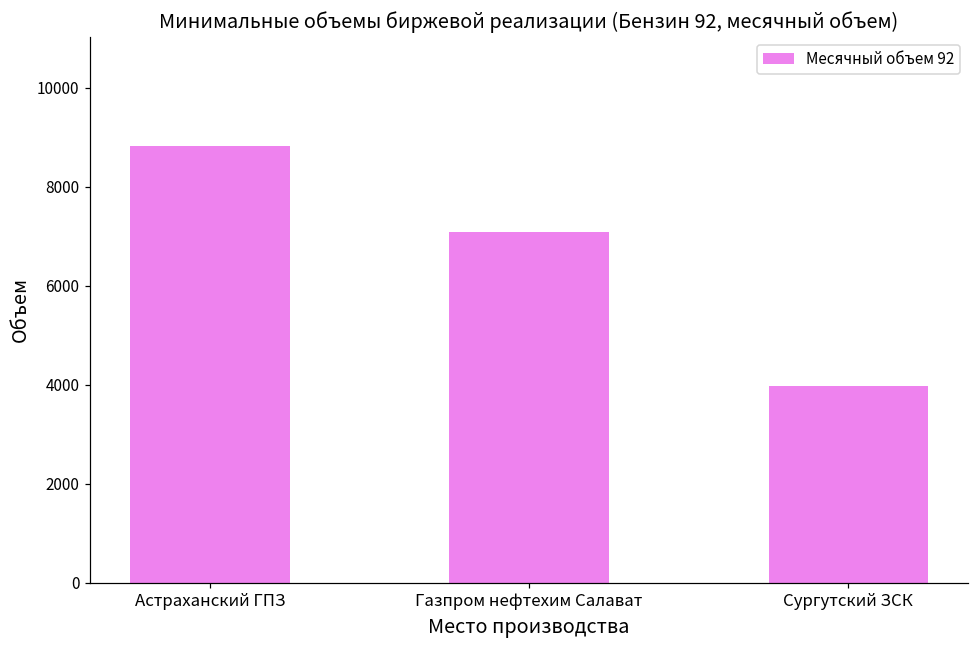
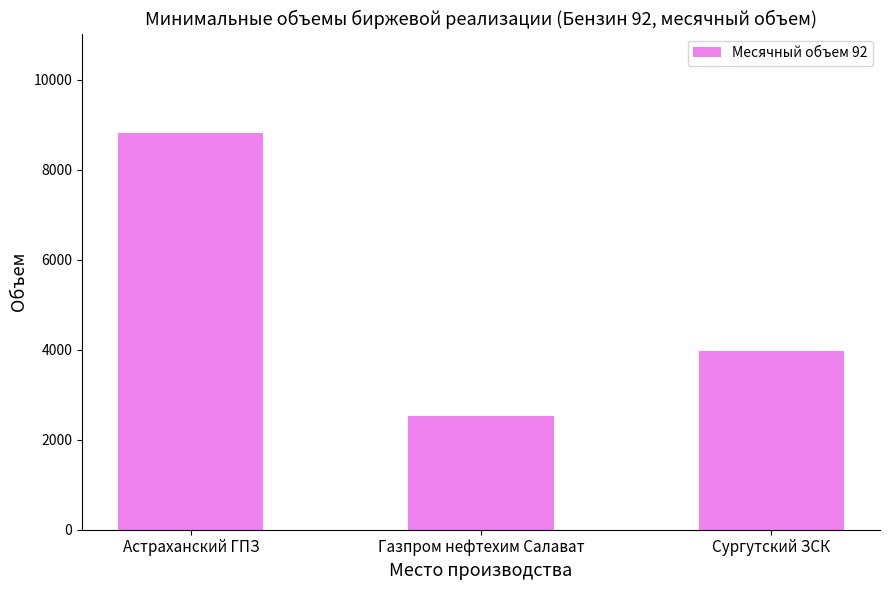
  {
    "Астраханский ГПЗ": 8800,
-   "Газпром нефтехим Салават": 7100,
+   "Газпром нефтехим Салават": 2500,
    "Сургутский ЗСК": 4000
  }
